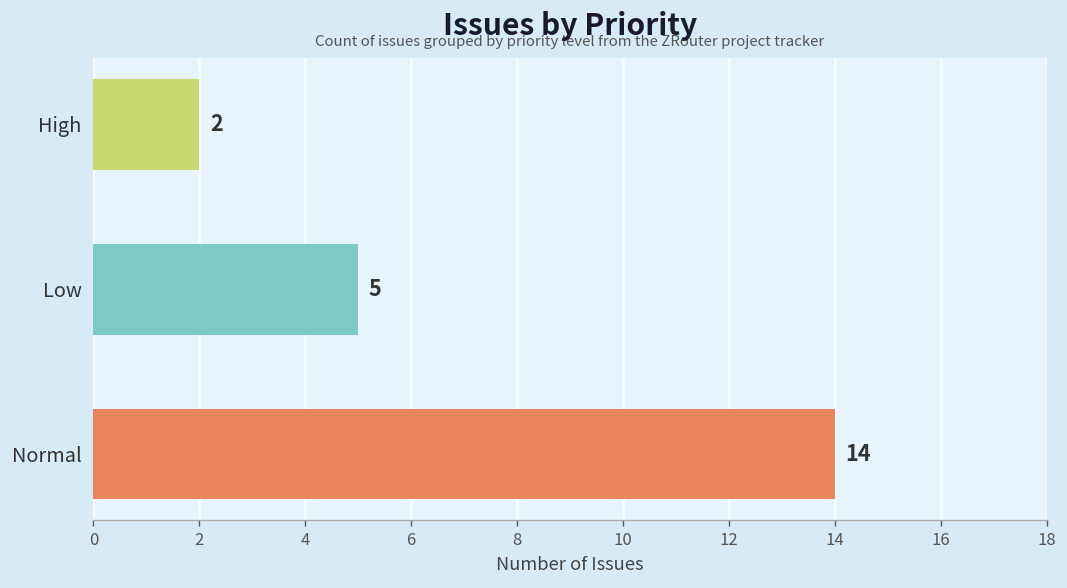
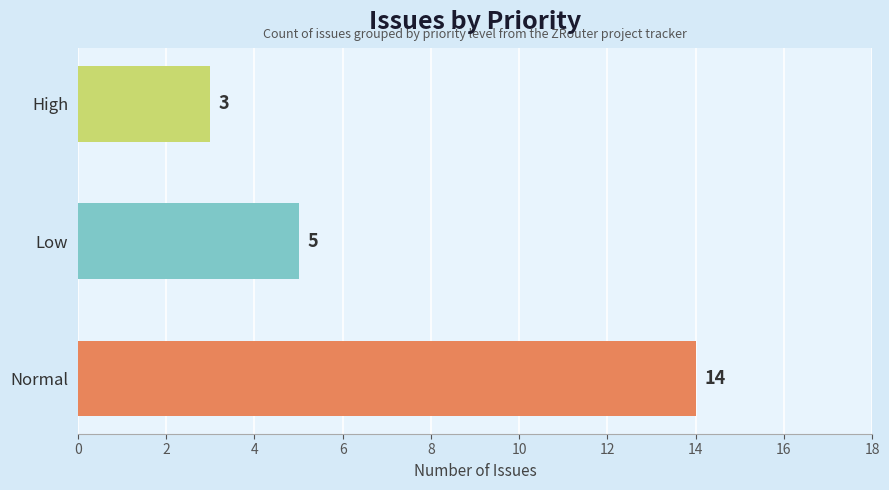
  {
-   "High": 2,
+   "High": 3,
    "Low": 5,
    "Normal": 14
  }
